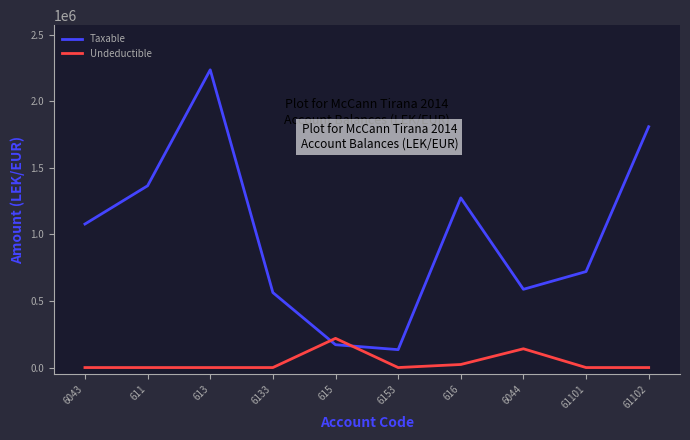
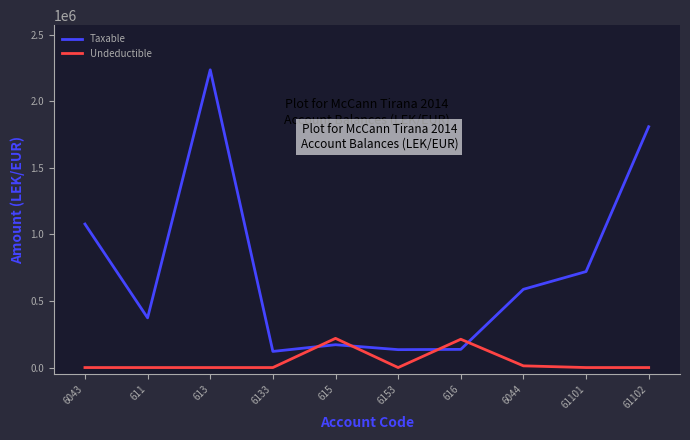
  {
    "Taxable": {
      "6043": 1080000,
-     "611": 1370000,
+     "611": 370000,
      "613": 2240000,
-     "6133": 560000,
+     "6133": 120000,
      "615": 170000,
      "6153": 130000,
-     "616": 1280000,
+     "616": 140000,
      "6044": 590000,
      "61101": 720000,
      "61102": 1810000
    },
    "Undeductible": {
      "6043": 0,
      "611": 0,
      "613": 0,
      "6133": 0,
      "615": 220000,
      "6153": 0,
-     "616": 20000,
-     "6044": 140000,
+     "616": 210000,
+     "6044": 10000,
      "61101": 0,
      "61102": 0
    }
  }
